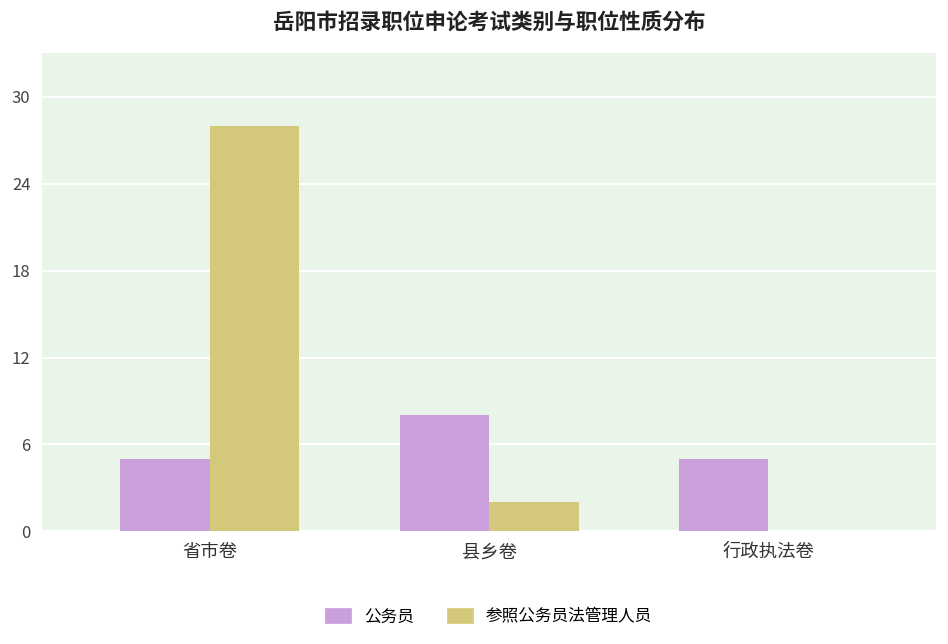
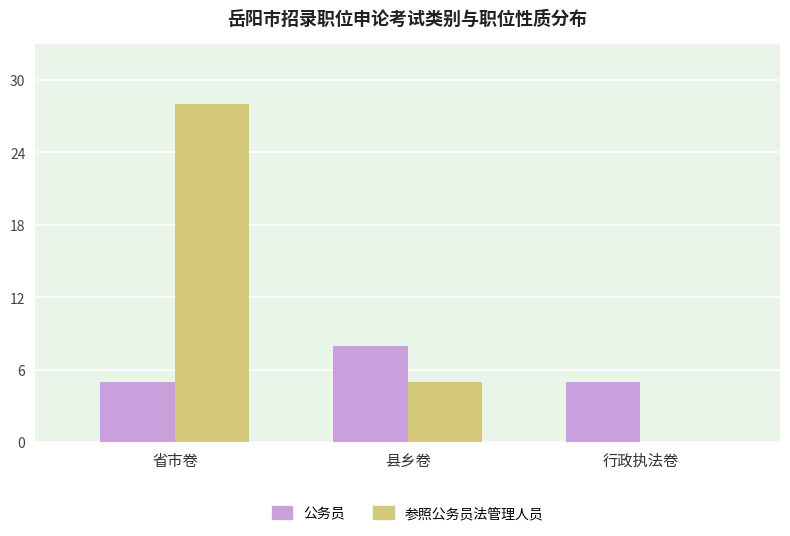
  {
    "公务员": {
      "省市卷": 5,
      "县乡卷": 8,
      "行政执法卷": 5
    },
    "参照公务员法管理人员": {
      "省市卷": 28,
-     "县乡卷": 2,
+     "县乡卷": 5,
      "行政执法卷": 0
    }
  }
